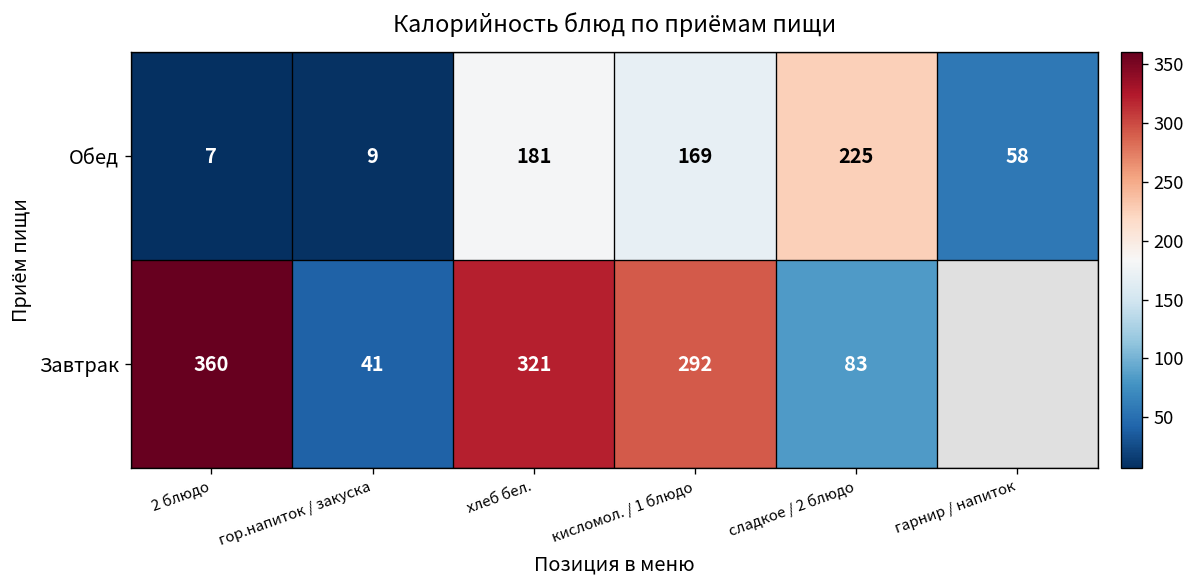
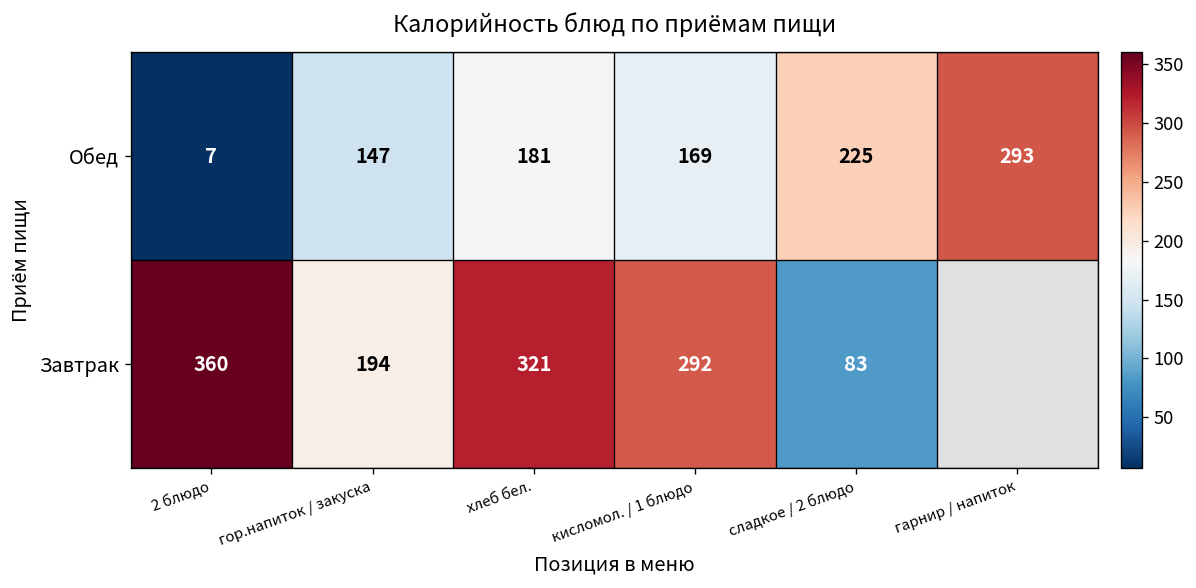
  {
    "Обед": {
      "2 блюдо": 7,
-     "гор.напиток / закуска": 9,
+     "гор.напиток / закуска": 147,
      "хлеб бел.": 181,
      "кисломол. / 1 блюдо": 169,
      "сладкое / 2 блюдо": 225,
-     "гарнир / напиток": 58
+     "гарнир / напиток": 293
    },
    "Завтрак": {
      "2 блюдо": 360,
-     "гор.напиток / закуска": 41,
+     "гор.напиток / закуска": 194,
      "хлеб бел.": 321,
      "кисломол. / 1 блюдо": 292,
      "сладкое / 2 блюдо": 83
    }
  }
